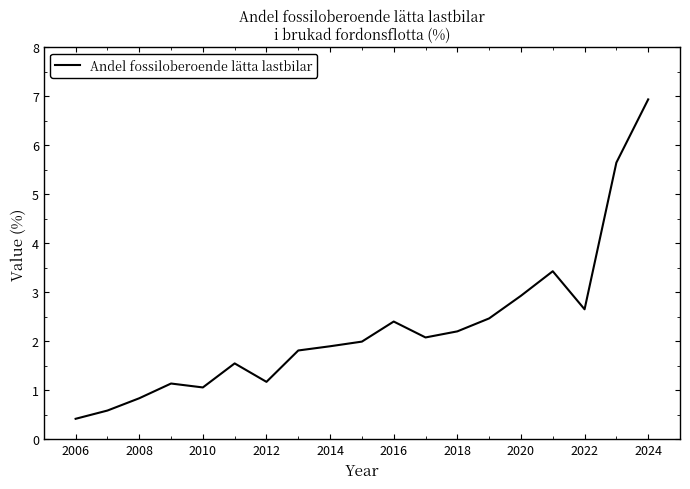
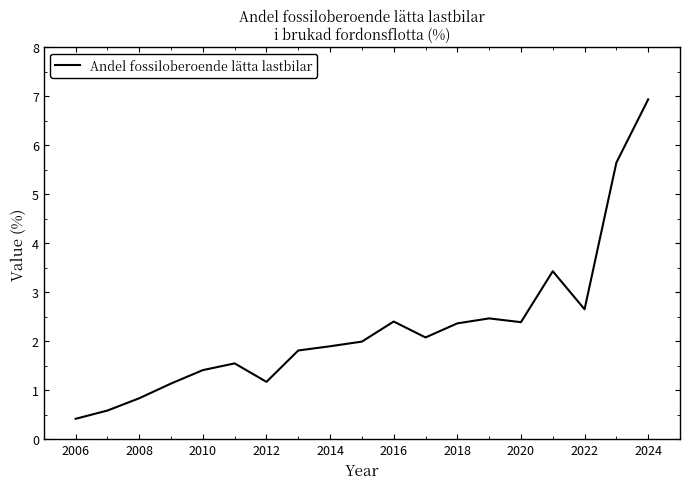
  {
    "2006": 0.4,
    "2008": 0.8,
-   "2010": 1.1,
+   "2010": 1.4,
    "2012": 1.2,
    "2014": 1.9,
    "2016": 2.4,
-   "2018": 2.2,
-   "2020": 2.9,
+   "2018": 2.4,
+   "2020": 2.4,
    "2022": 2.7,
    "2024": 6.9
  }
